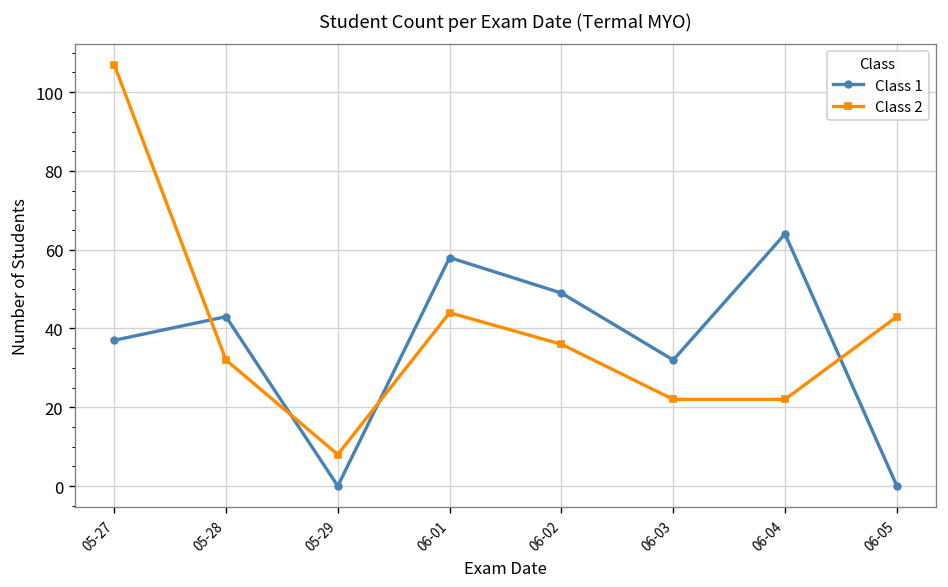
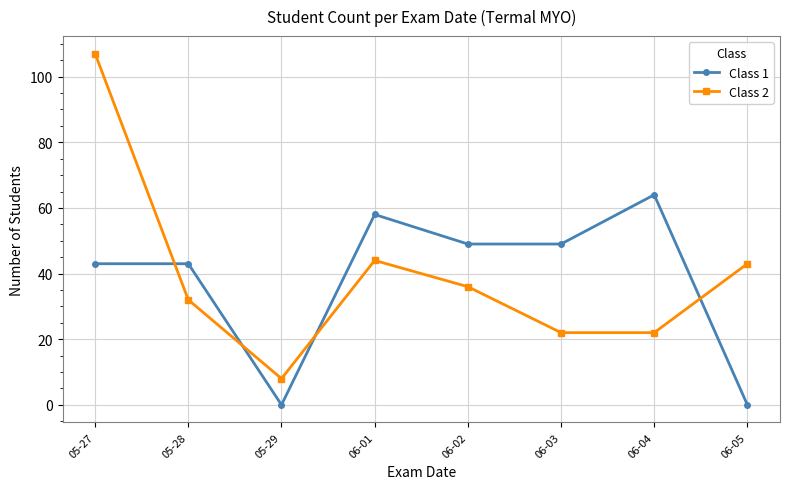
  {
    "Class 1": {
-     "05-27": 37,
+     "05-27": 43,
      "05-28": 43,
      "05-29": 0,
      "06-01": 58,
      "06-02": 49,
-     "06-03": 32,
+     "06-03": 49,
      "06-04": 64,
      "06-05": 0
    },
    "Class 2": {
      "05-27": 107,
      "05-28": 32,
      "05-29": 8,
      "06-01": 44,
      "06-02": 36,
      "06-03": 22,
      "06-04": 22,
      "06-05": 43
    }
  }
